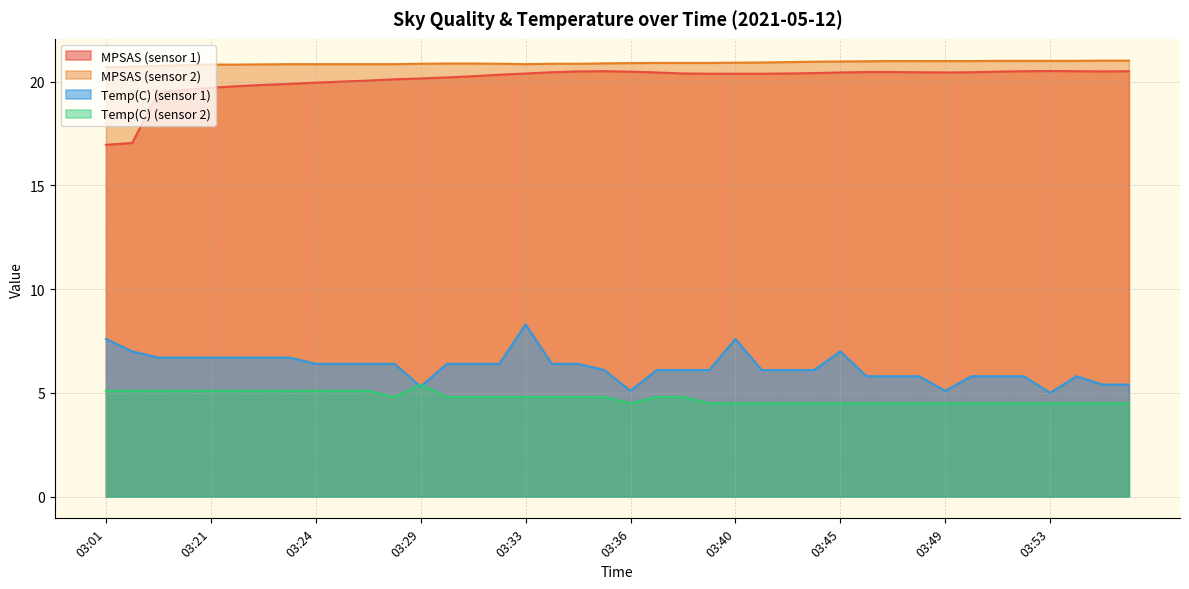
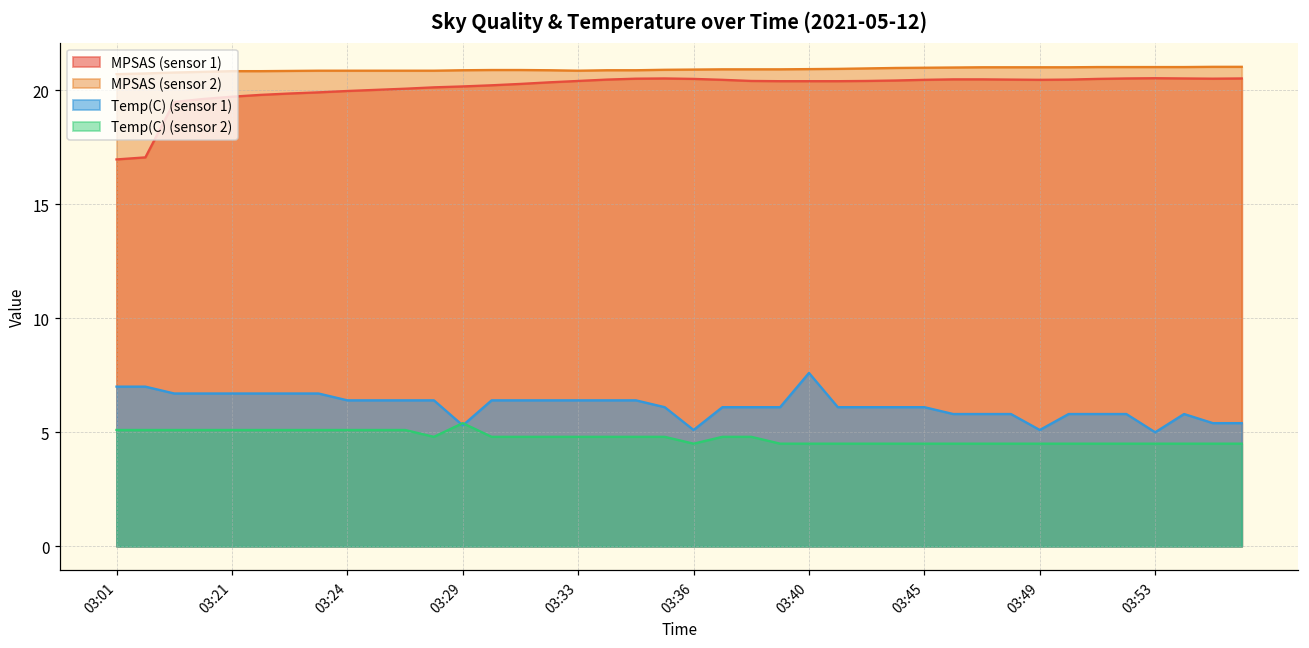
  {
    "Temp(C) (sensor 1)": {
-     "03:01": 7.6,
+     "03:01": 7.0,
      "03:21": 6.7,
-     "03:33": 8.3,
+     "03:33": 6.4,
      "03:36": 5.1,
      "03:40": 7.6,
-     "03:45": 7.0,
+     "03:45": 6.1,
      "03:49": 5.1,
      "03:53": 5.0
    },
    "Temp(C) (sensor 2)": {
      "03:01": 5.1,
      "03:21": 5.1,
      "03:33": 4.8,
      "03:36": 4.5,
      "03:40": 4.5,
      "03:45": 4.5,
      "03:49": 4.5,
      "03:53": 4.5
    }
  }
